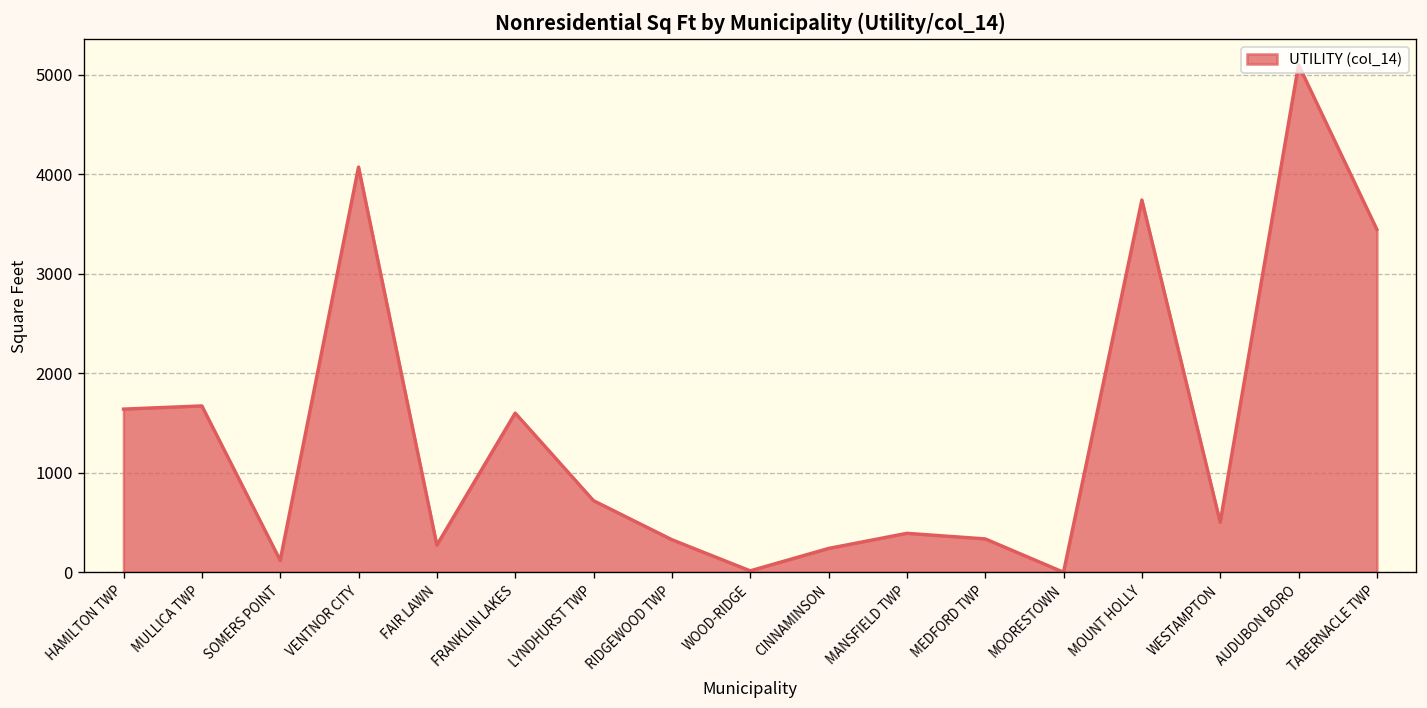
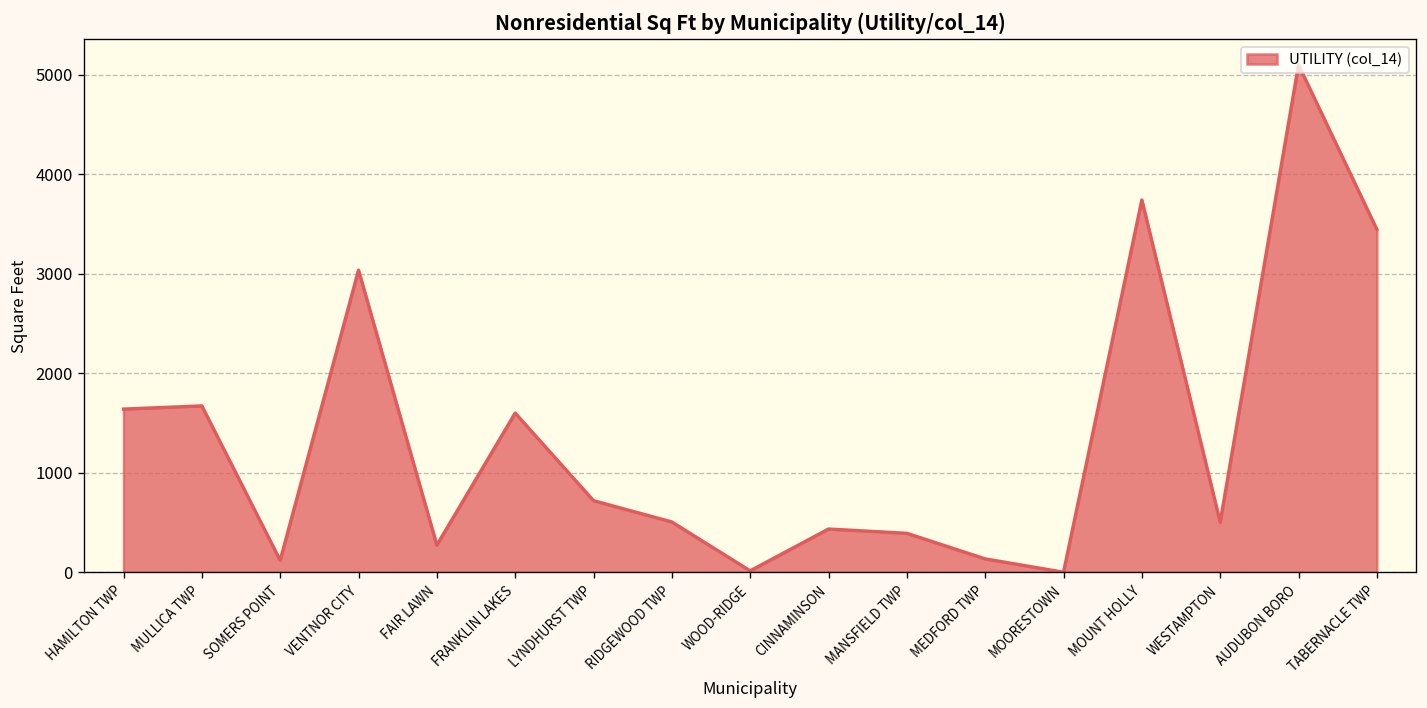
  {
    "HAMILTON TWP": 1600,
    "MULLICA TWP": 1700,
    "SOMERS POINT": 100,
-   "VENTNOR CITY": 4100,
+   "VENTNOR CITY": 3000,
    "FAIR LAWN": 300,
    "FRANKLIN LAKES": 1600,
    "LYNDHURST TWP": 700,
-   "RIDGEWOOD TWP": 300,
+   "RIDGEWOOD TWP": 500,
    "WOOD-RIDGE": 0,
-   "CINNAMINSON": 200,
+   "CINNAMINSON": 400,
    "MANSFIELD TWP": 400,
-   "MEDFORD TWP": 300,
+   "MEDFORD TWP": 100,
    "MOORESTOWN": 0,
    "MOUNT HOLLY": 3700,
    "WESTAMPTON": 500,
    "TABERNACLE TWP": 3400
  }
